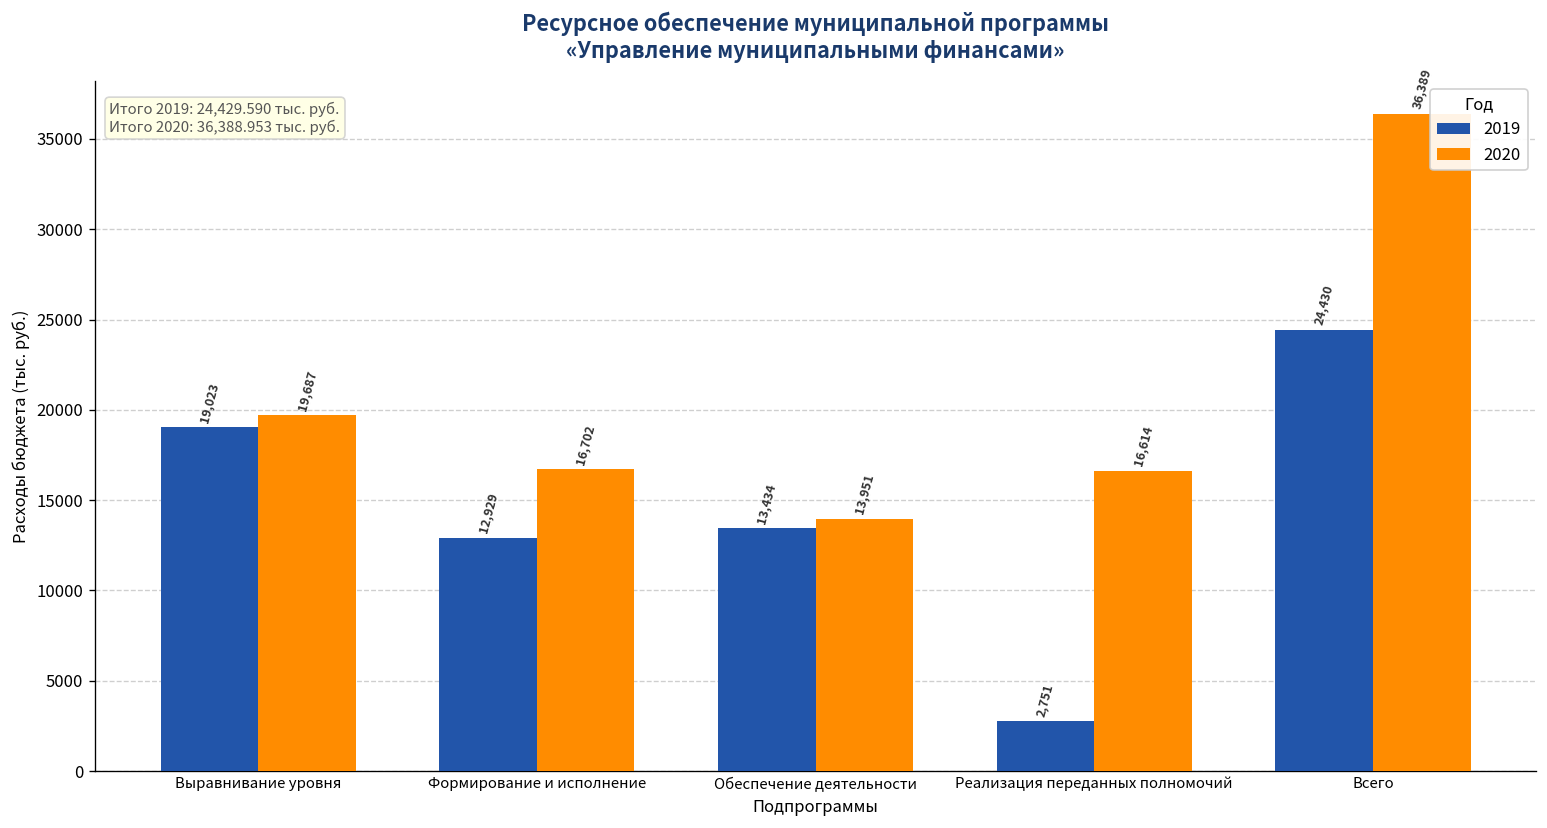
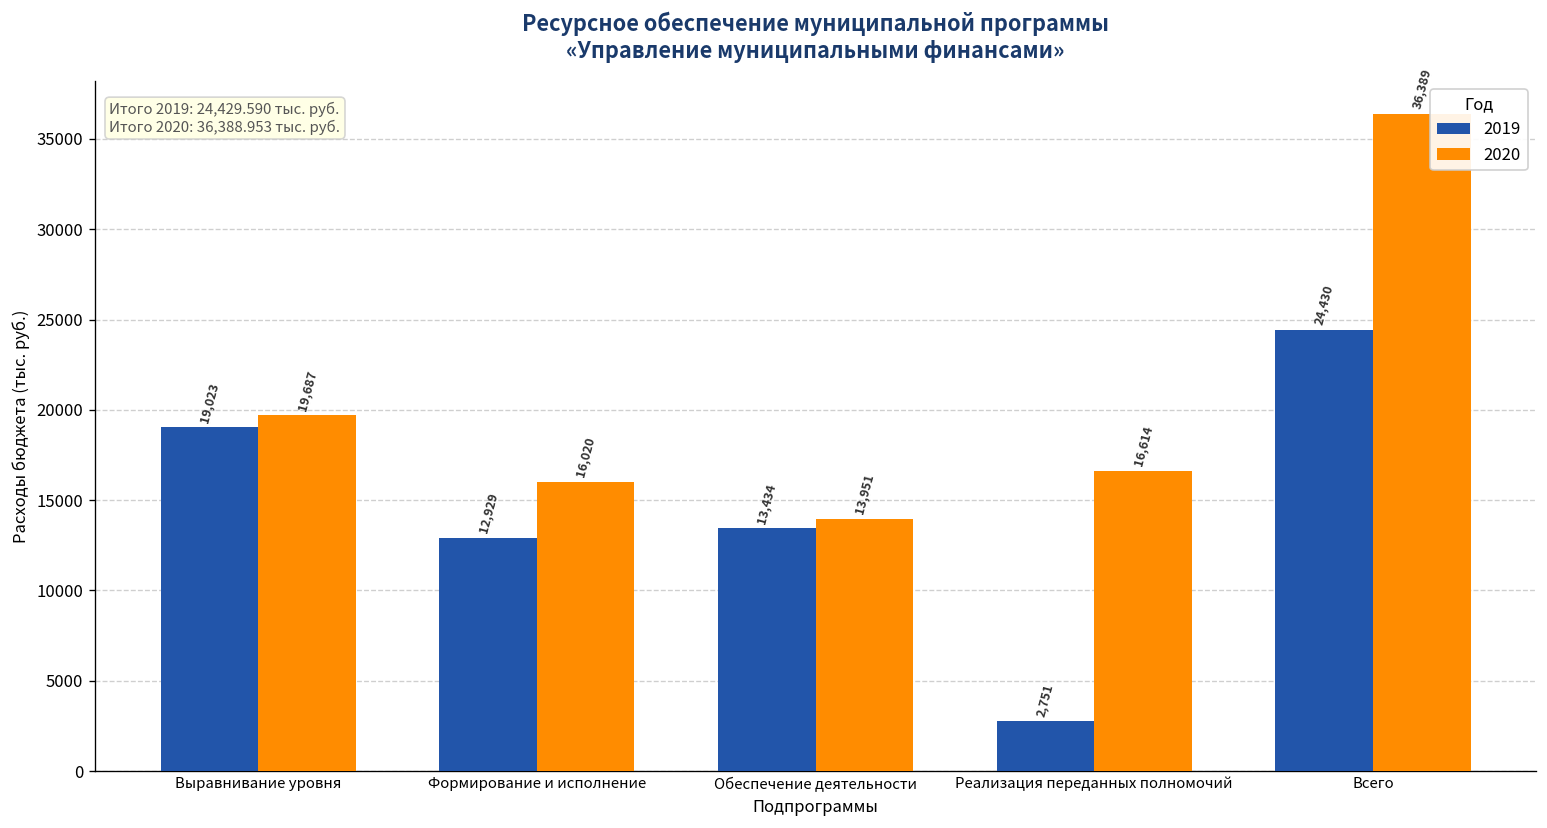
  {
    "2019": {
      "Выравнивание уровня": "19,023",
      "Формирование и исполнение": "12,929",
      "Обеспечение деятельности": "13,434",
      "Реализация переданных полномочий": "2,751",
      "Всего": "24,430"
    },
    "2020": {
      "Выравнивание уровня": "19,687",
-     "Формирование и исполнение": "16,702",
+     "Формирование и исполнение": "16,020",
      "Обеспечение деятельности": "13,951",
      "Реализация переданных полномочий": "16,614"
    }
  }
